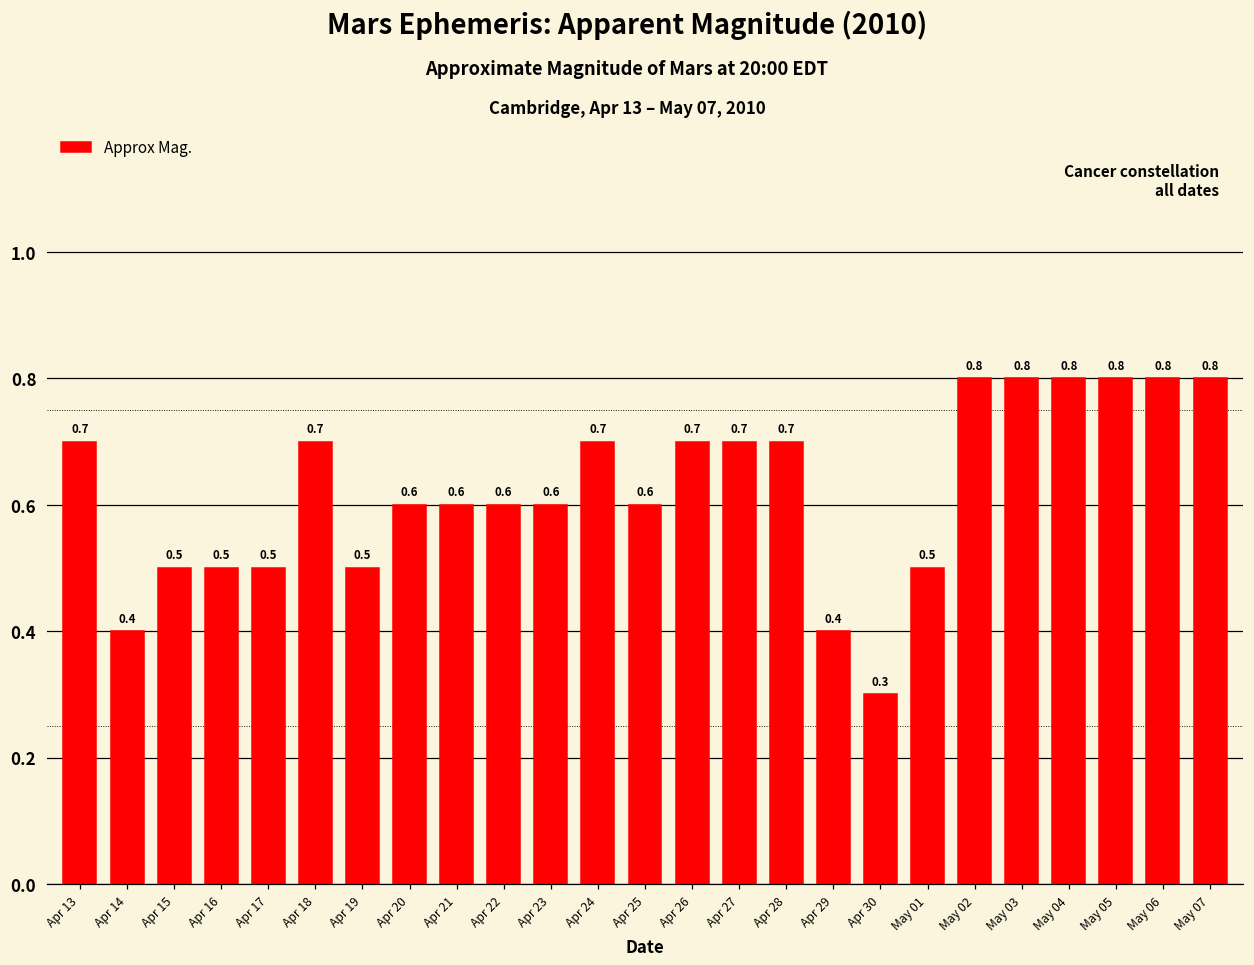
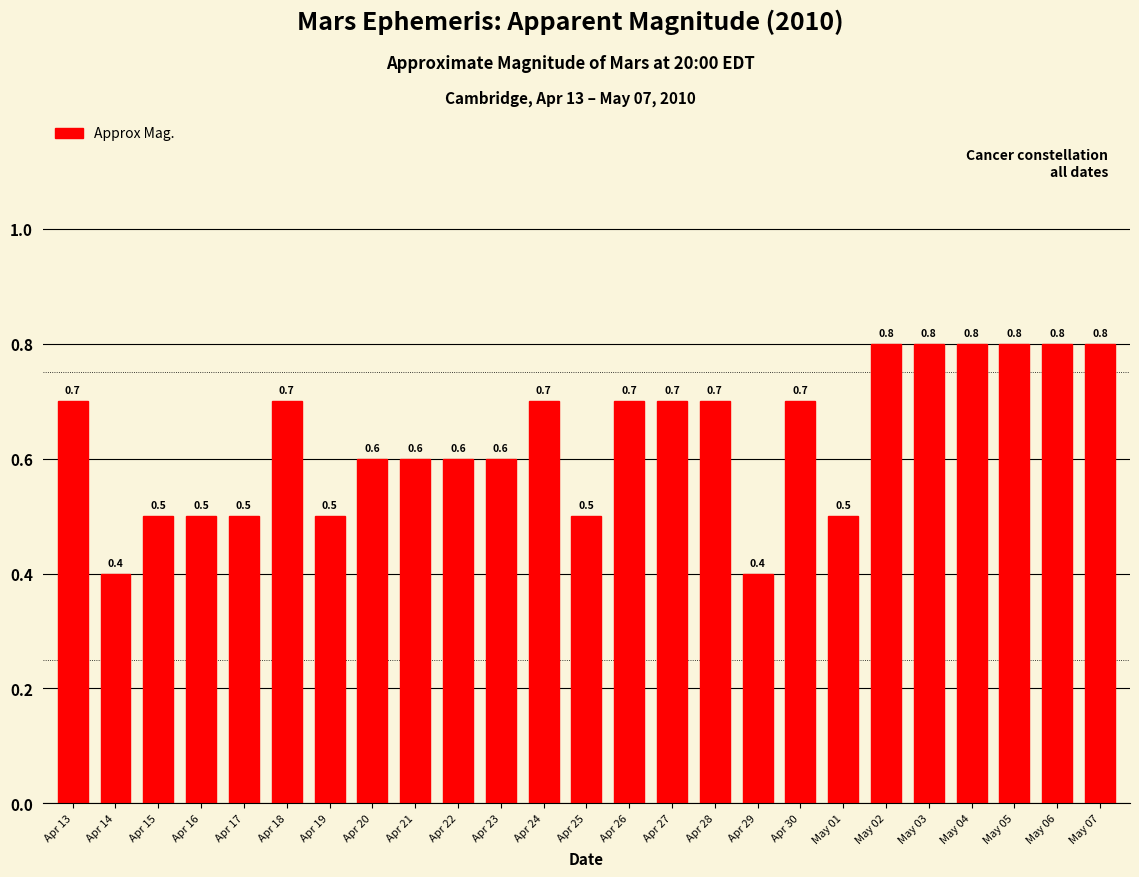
  {
    "Apr 13": 0.7,
    "Apr 14": 0.4,
    "Apr 15": 0.5,
    "Apr 16": 0.5,
    "Apr 17": 0.5,
    "Apr 18": 0.7,
    "Apr 19": 0.5,
    "Apr 20": 0.6,
    "Apr 21": 0.6,
    "Apr 22": 0.6,
    "Apr 23": 0.6,
    "Apr 24": 0.7,
-   "Apr 25": 0.6,
+   "Apr 25": 0.5,
    "Apr 26": 0.7,
    "Apr 27": 0.7,
    "Apr 28": 0.7,
    "Apr 29": 0.4,
-   "Apr 30": 0.3,
+   "Apr 30": 0.7,
    "May 01": 0.5,
    "May 02": 0.8,
    "May 03": 0.8,
    "May 04": 0.8,
    "May 05": 0.8,
    "May 06": 0.8,
    "May 07": 0.8
  }
